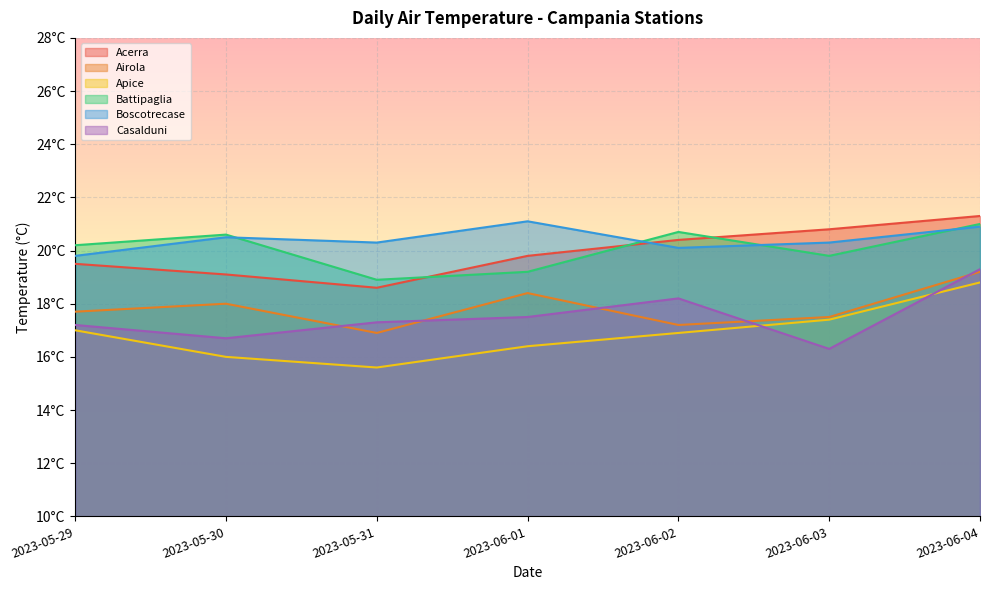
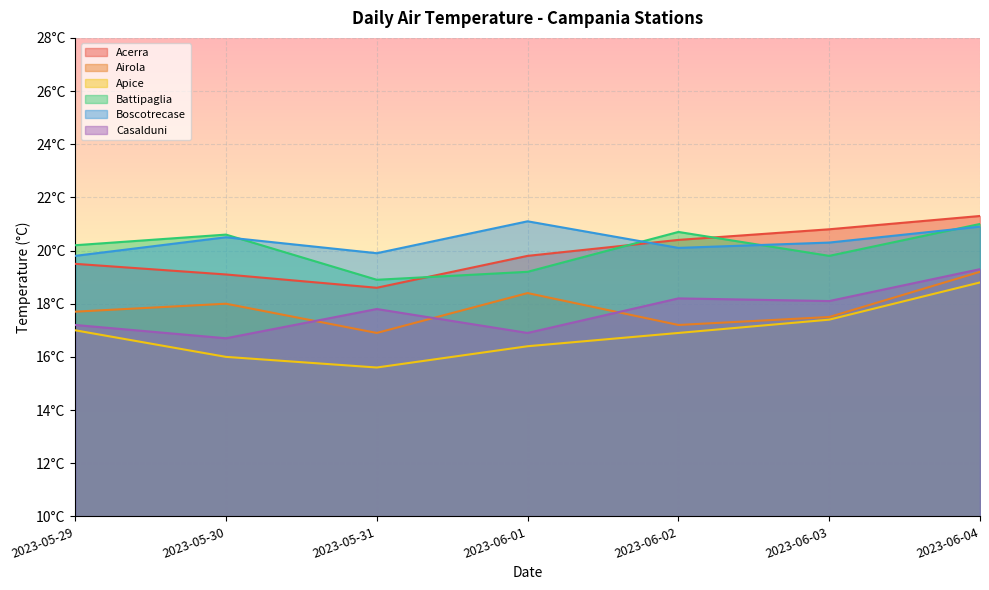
  {
    "Battipaglia": {
      "2023-05-29": "20.2°C",
      "2023-05-30": "20.6°C",
      "2023-05-31": "18.9°C",
      "2023-06-01": "19.2°C",
      "2023-06-02": "20.7°C",
      "2023-06-03": "19.8°C",
      "2023-06-04": "21.0°C"
    },
    "Boscotrecase": {
      "2023-05-29": "19.8°C",
      "2023-05-30": "20.5°C",
-     "2023-05-31": "20.3°C",
+     "2023-05-31": "19.9°C",
      "2023-06-01": "21.1°C",
      "2023-06-02": "20.1°C",
      "2023-06-03": "20.3°C",
      "2023-06-04": "20.9°C"
    },
    "Casalduni": {
      "2023-05-29": "17.2°C",
      "2023-05-30": "16.7°C",
-     "2023-05-31": "17.3°C",
-     "2023-06-01": "17.5°C",
+     "2023-05-31": "17.8°C",
+     "2023-06-01": "16.9°C",
      "2023-06-02": "18.2°C",
-     "2023-06-03": "16.3°C",
+     "2023-06-03": "18.1°C",
      "2023-06-04": "19.3°C"
    }
  }
